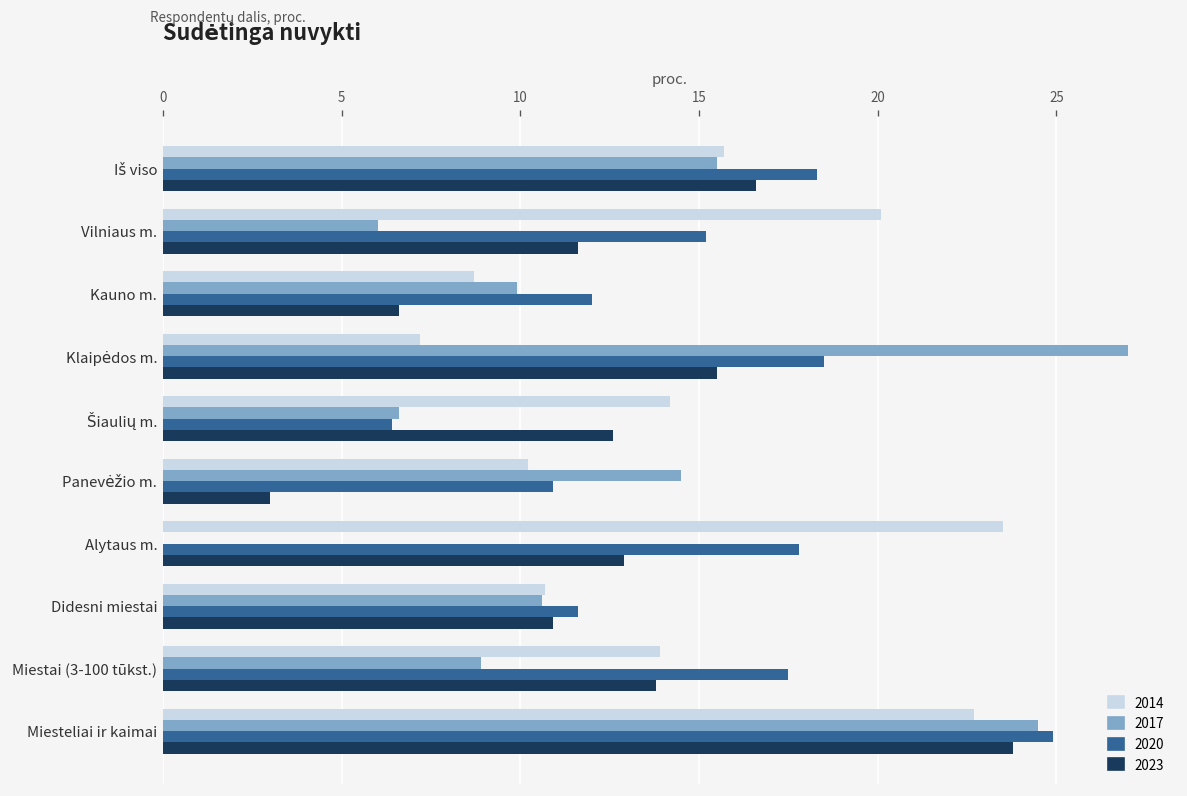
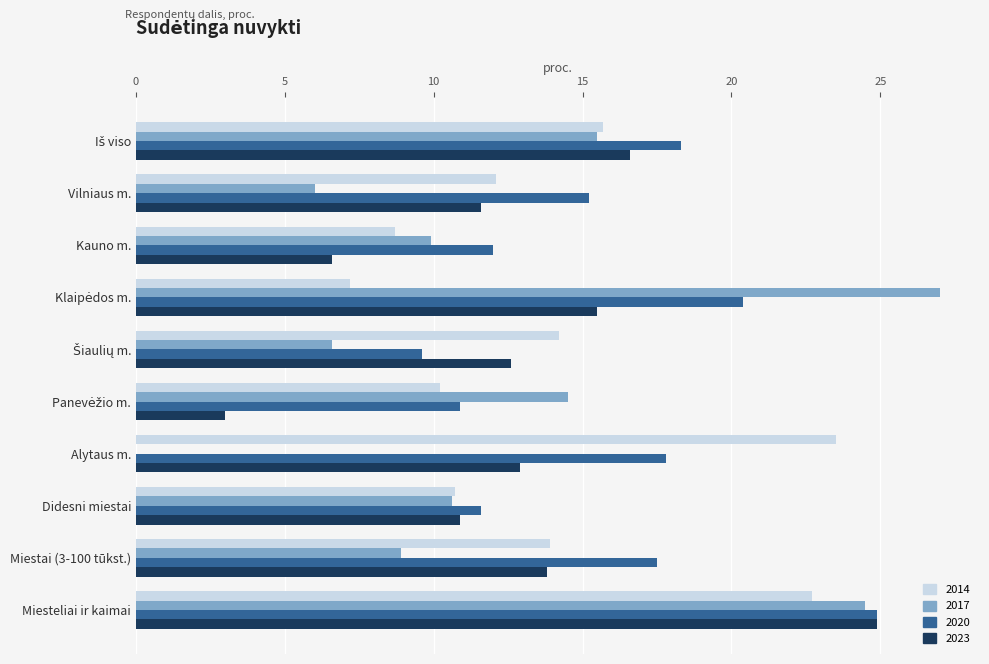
  {
    "2014": {
      "Iš viso": 15.7,
-     "Vilniaus m.": 20.1,
+     "Vilniaus m.": 12.1,
      "Kauno m.": 8.7,
      "Klaipėdos m.": 7.2,
      "Šiaulių m.": 14.2,
      "Panevėžio m.": 10.2,
      "Alytaus m.": 23.5,
      "Didesni miestai": 10.7,
      "Miestai (3-100 tūkst.)": 13.9,
      "Miesteliai ir kaimai": 22.7
    },
    "2017": {
      "Iš viso": 15.5,
      "Vilniaus m.": 6.0,
      "Kauno m.": 9.9,
      "Klaipėdos m.": 27.0,
      "Šiaulių m.": 6.6,
      "Panevėžio m.": 14.5,
      "Alytaus m.": 0.0,
      "Didesni miestai": 10.6,
      "Miestai (3-100 tūkst.)": 8.9,
      "Miesteliai ir kaimai": 24.5
    },
    "2020": {
      "Iš viso": 18.3,
      "Vilniaus m.": 15.2,
      "Kauno m.": 12.0,
-     "Klaipėdos m.": 18.5,
-     "Šiaulių m.": 6.4,
+     "Klaipėdos m.": 20.4,
+     "Šiaulių m.": 9.6,
      "Panevėžio m.": 10.9,
      "Alytaus m.": 17.8,
      "Didesni miestai": 11.6,
      "Miestai (3-100 tūkst.)": 17.5,
      "Miesteliai ir kaimai": 24.9
    },
    "2023": {
      "Iš viso": 16.6,
      "Vilniaus m.": 11.6,
      "Kauno m.": 6.6,
      "Klaipėdos m.": 15.5,
      "Šiaulių m.": 12.6,
      "Panevėžio m.": 3.0,
      "Alytaus m.": 12.9,
      "Didesni miestai": 10.9,
      "Miestai (3-100 tūkst.)": 13.8,
-     "Miesteliai ir kaimai": 23.8
+     "Miesteliai ir kaimai": 24.9
    }
  }
